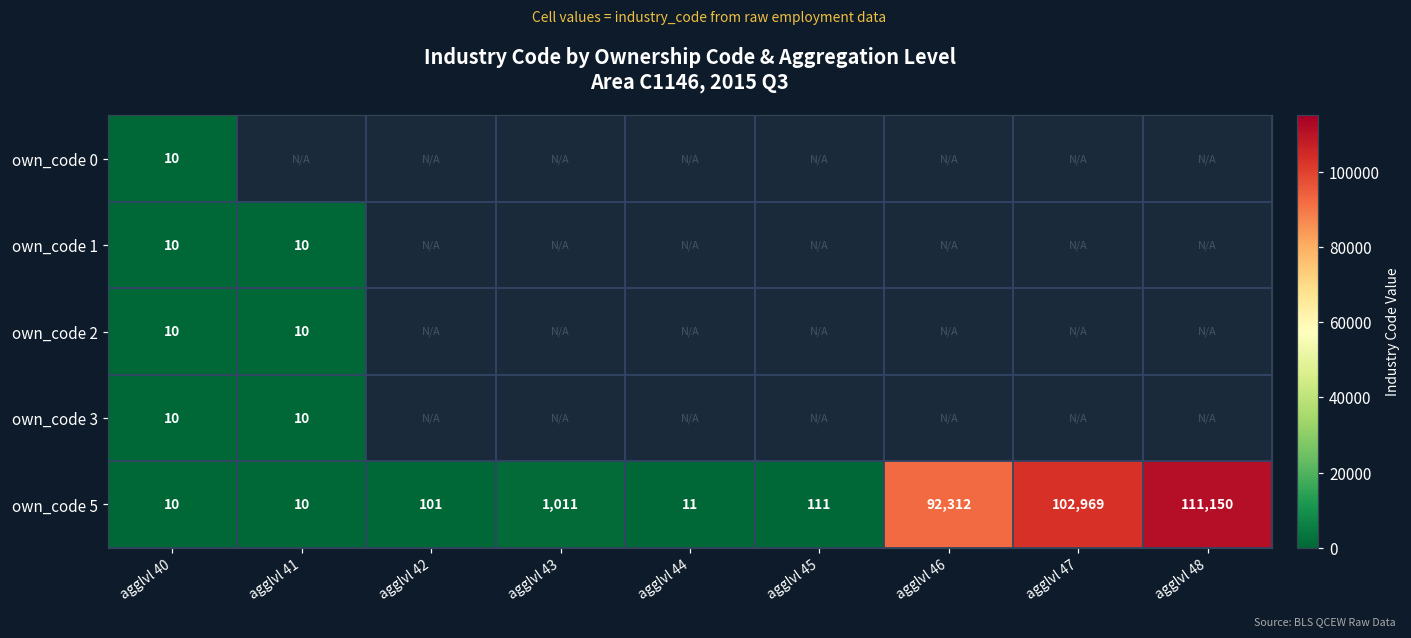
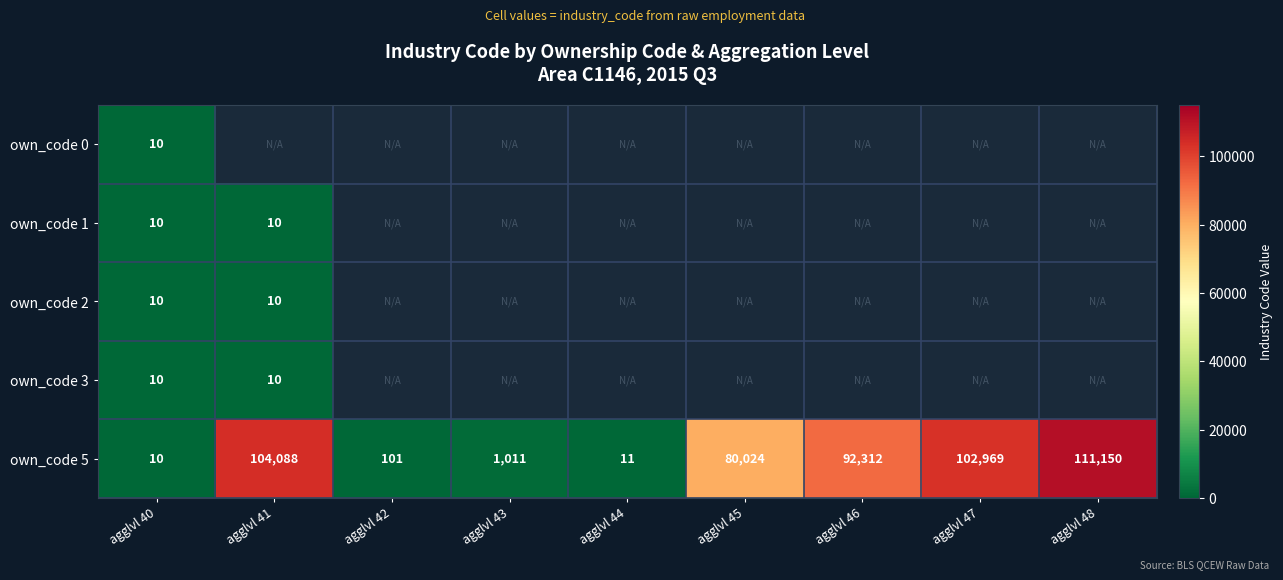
  {
    "own_code 0": {
      "agglvl 40": "10"
    },
    "own_code 1": {
      "agglvl 40": "10",
      "agglvl 41": "10"
    },
    "own_code 2": {
      "agglvl 40": "10",
      "agglvl 41": "10"
    },
    "own_code 3": {
      "agglvl 40": "10",
      "agglvl 41": "10"
    },
    "own_code 5": {
      "agglvl 40": "10",
-     "agglvl 41": "10",
+     "agglvl 41": "104,088",
      "agglvl 42": "101",
      "agglvl 43": "1,011",
      "agglvl 44": "11",
-     "agglvl 45": "111",
+     "agglvl 45": "80,024",
      "agglvl 46": "92,312",
      "agglvl 47": "102,969",
      "agglvl 48": "111,150"
    }
  }
